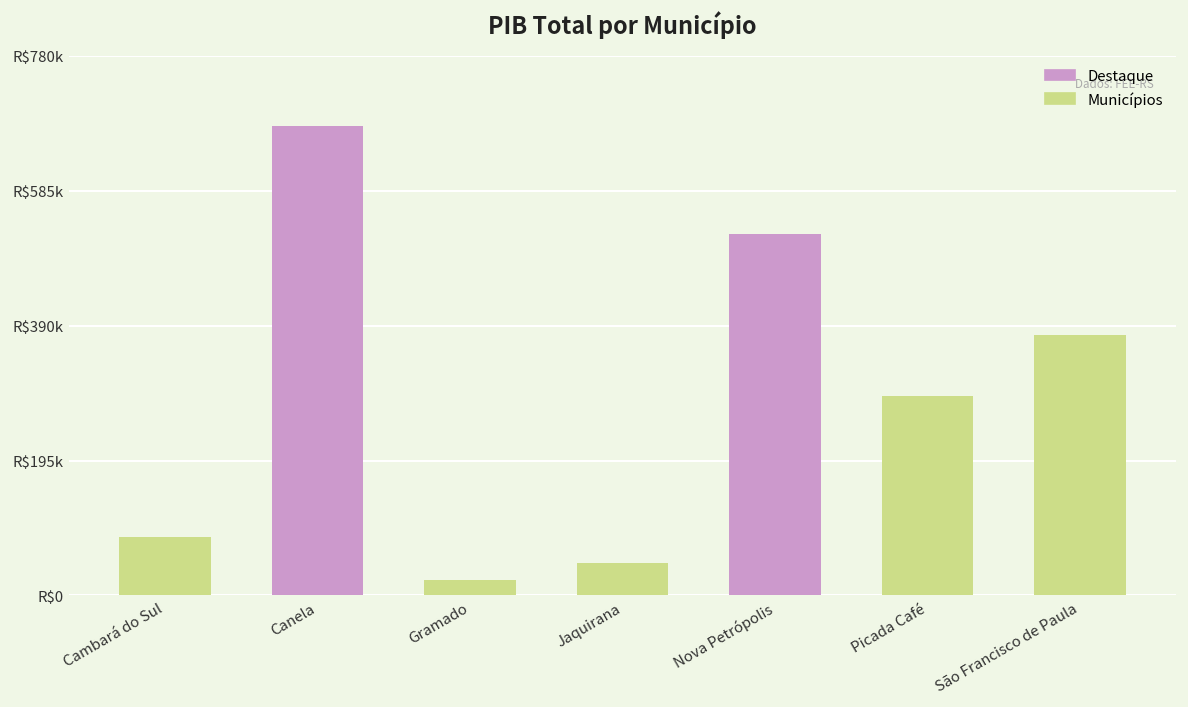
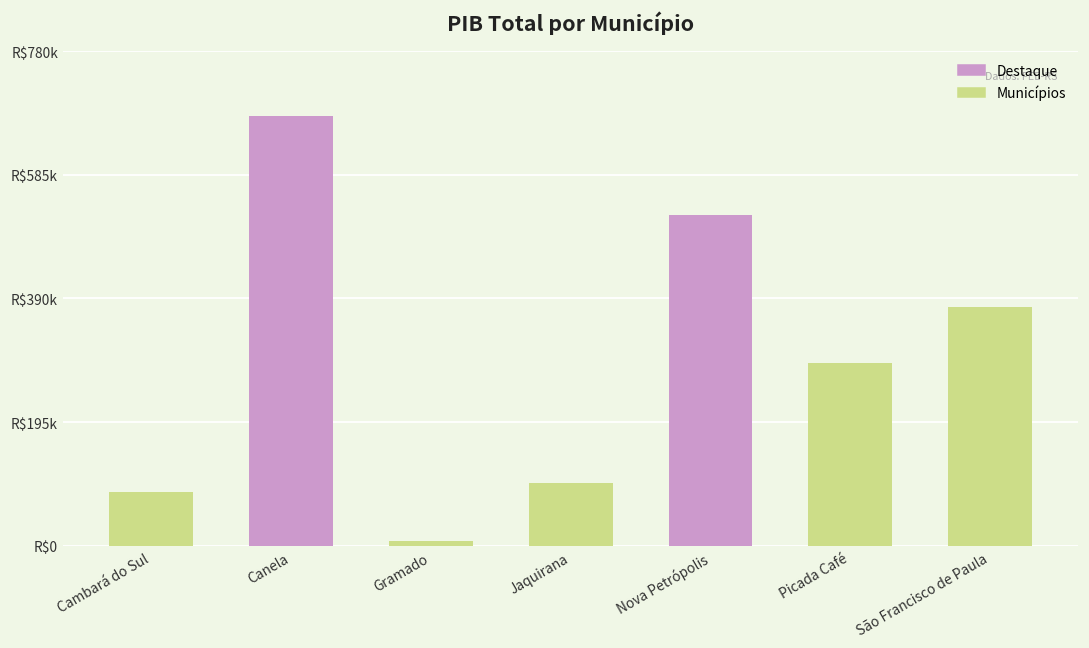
  {
    "Destaque": {
      "Canela": "R$680000",
      "Nova Petrópolis": "R$520000"
    },
    "Municípios": {
      "Cambará do Sul": "R$80000",
-     "Gramado": "R$20000",
-     "Jaquirana": "R$50000",
+     "Gramado": "R$10000",
+     "Jaquirana": "R$100000",
      "Picada Café": "R$290000",
      "São Francisco de Paula": "R$380000"
    }
  }
